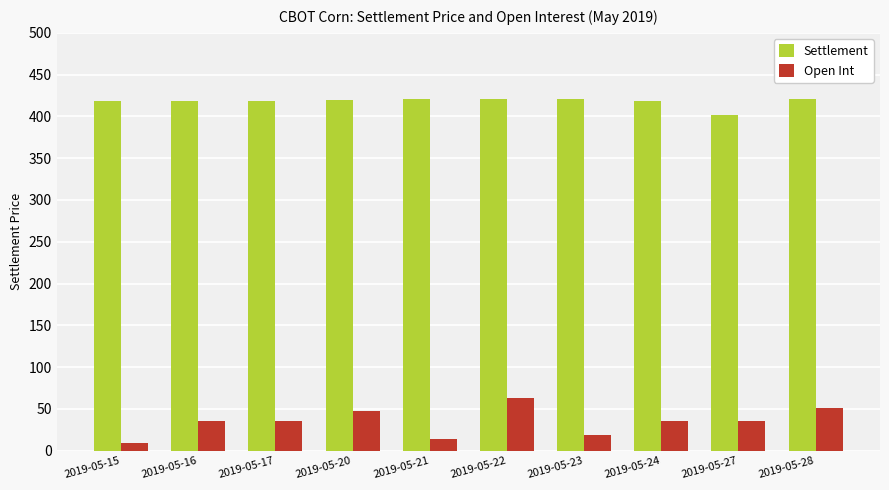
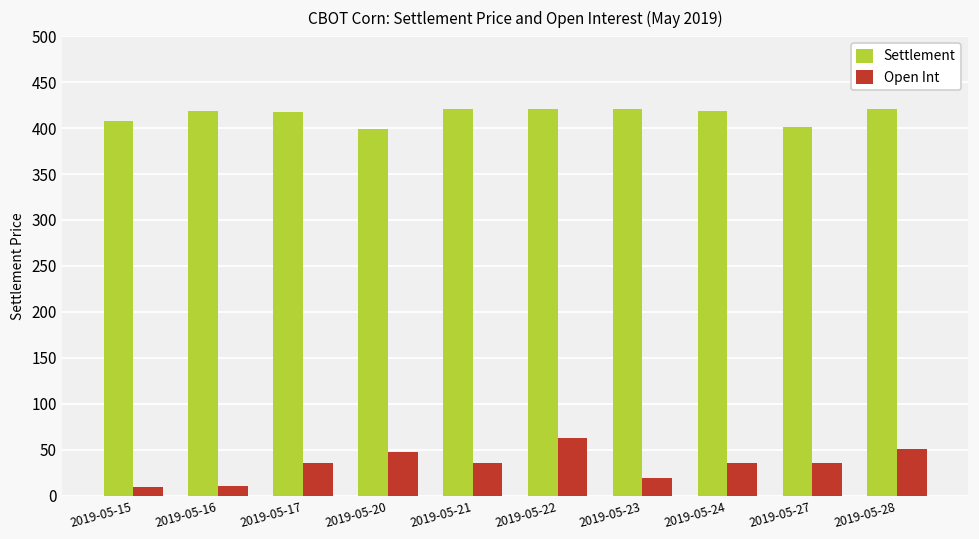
  {
    "Settlement": {
-     "2019-05-15": 420,
+     "2019-05-15": 410,
      "2019-05-16": 420,
      "2019-05-17": 420,
-     "2019-05-20": 420,
+     "2019-05-20": 400,
      "2019-05-21": 420,
      "2019-05-22": 420,
      "2019-05-23": 420,
      "2019-05-24": 420,
      "2019-05-27": 400,
      "2019-05-28": 420
    },
    "Open Int": {
      "2019-05-15": 10,
-     "2019-05-16": 40,
+     "2019-05-16": 10,
      "2019-05-17": 40,
      "2019-05-20": 50,
-     "2019-05-21": 10,
+     "2019-05-21": 40,
      "2019-05-22": 60,
      "2019-05-23": 20,
      "2019-05-24": 40,
      "2019-05-27": 40,
      "2019-05-28": 50
    }
  }
